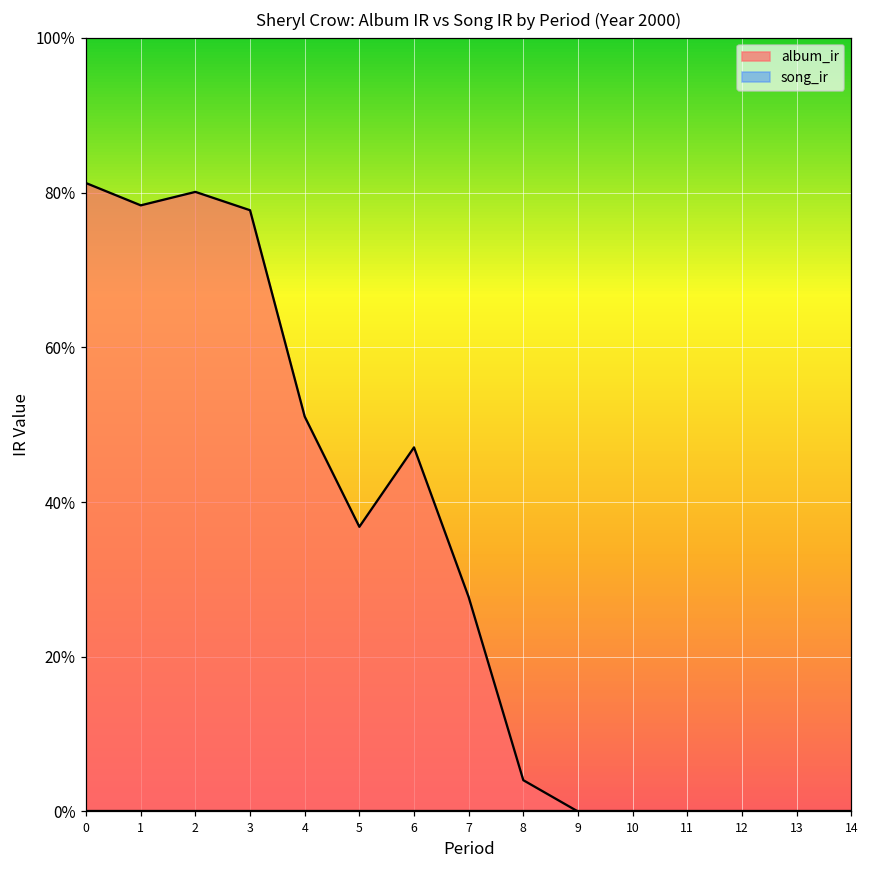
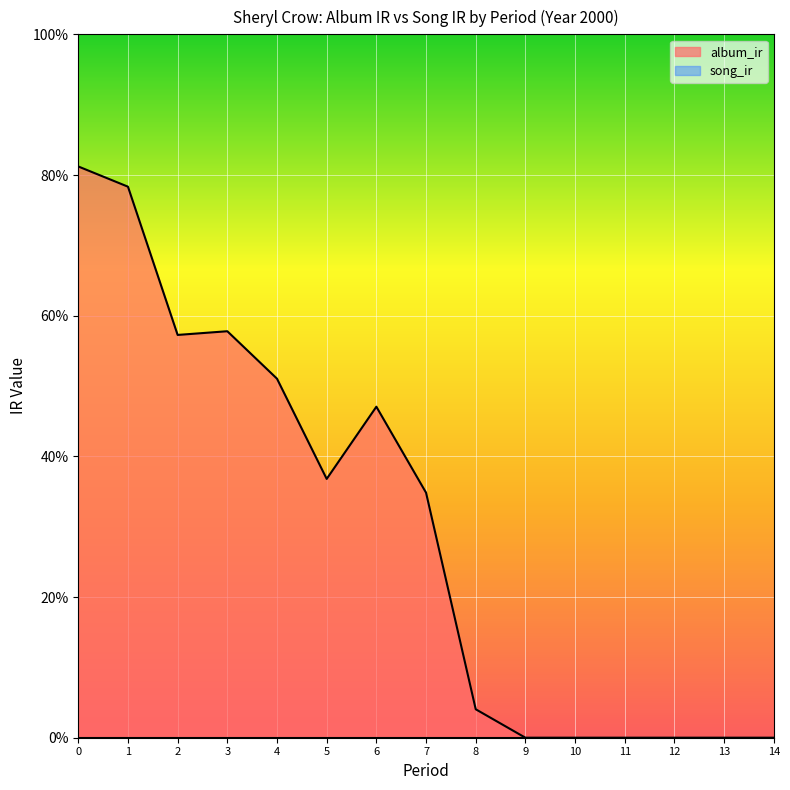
  {
    "album_ir": {
      "0": "81%",
      "1": "78%",
-     "2": "80%",
-     "3": "78%",
+     "2": "57%",
+     "3": "58%",
      "4": "51%",
      "5": "37%",
      "6": "47%",
-     "7": "28%",
+     "7": "35%",
      "8": "4%"
    },
    "song_ir": {
      "0": "0%",
      "1": "0%",
      "2": "0%",
      "3": "0%",
      "4": "0%",
      "5": "0%",
      "6": "0%",
      "7": "0%",
      "8": "0%"
    }
  }
